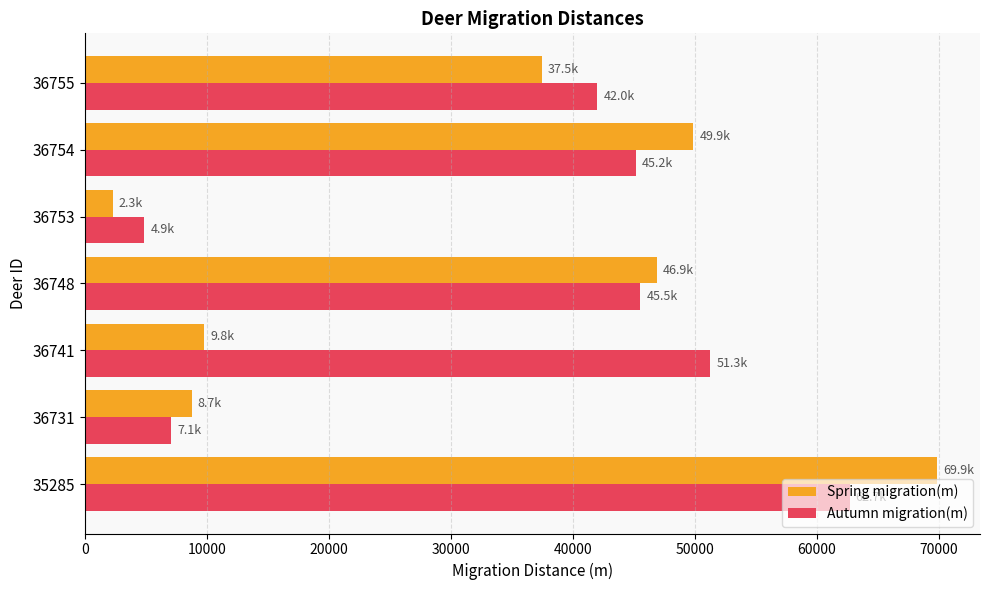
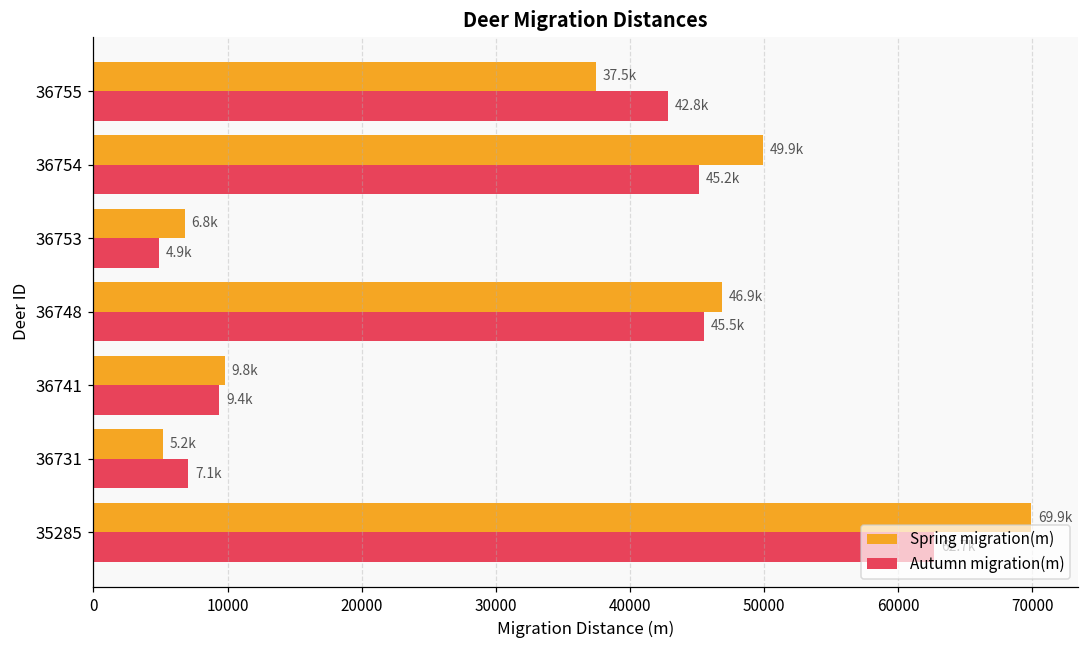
  {
    "Spring migration(m)": {
      "36755": "37.5k",
      "36754": "49.9k",
-     "36753": "2.3k",
+     "36753": "6.8k",
      "36748": "46.9k",
      "36741": "9.8k",
-     "36731": "8.7k",
+     "36731": "5.2k",
      "35285": "69.9k"
    },
    "Autumn migration(m)": {
-     "36755": "42.0k",
+     "36755": "42.8k",
      "36754": "45.2k",
      "36753": "4.9k",
      "36748": "45.5k",
-     "36741": "51.3k",
+     "36741": "9.4k",
      "36731": "7.1k"
    }
  }
